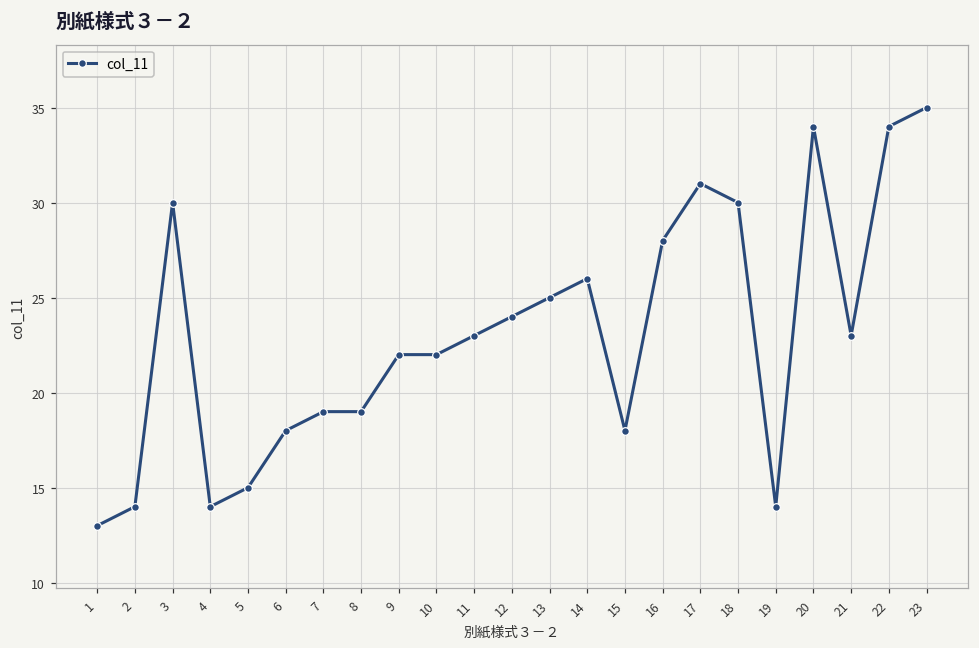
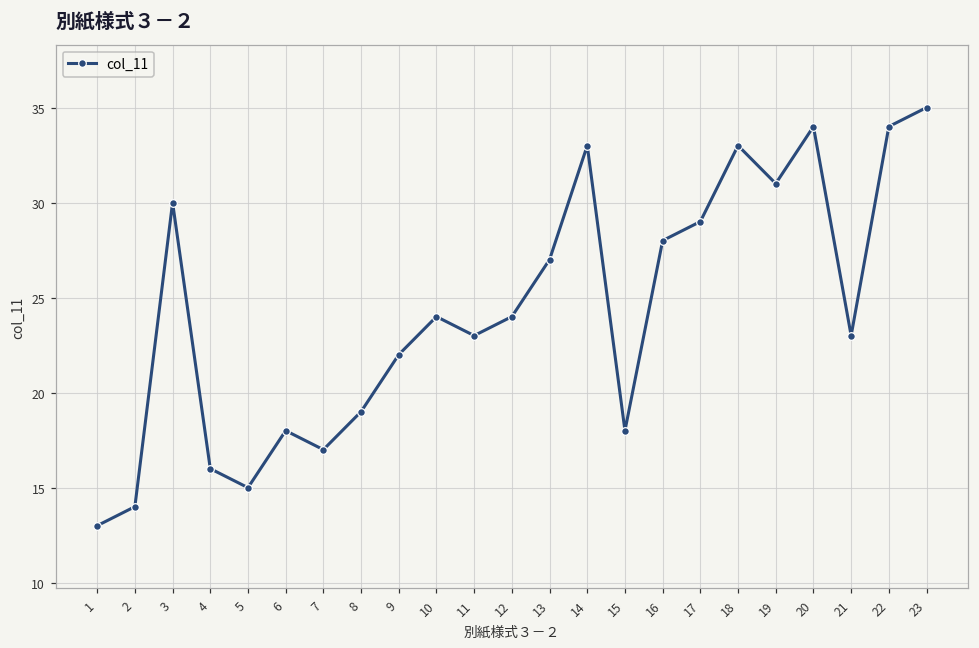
  {
    "1": 13,
    "2": 14,
    "3": 30,
-   "4": 14,
+   "4": 16,
    "5": 15,
    "6": 18,
-   "7": 19,
+   "7": 17,
    "8": 19,
    "9": 22,
-   "10": 22,
+   "10": 24,
    "11": 23,
    "12": 24,
-   "13": 25,
-   "14": 26,
+   "13": 27,
+   "14": 33,
    "15": 18,
    "16": 28,
-   "17": 31,
-   "18": 30,
-   "19": 14,
+   "17": 29,
+   "18": 33,
+   "19": 31,
    "20": 34,
    "21": 23,
    "22": 34,
    "23": 35
  }
